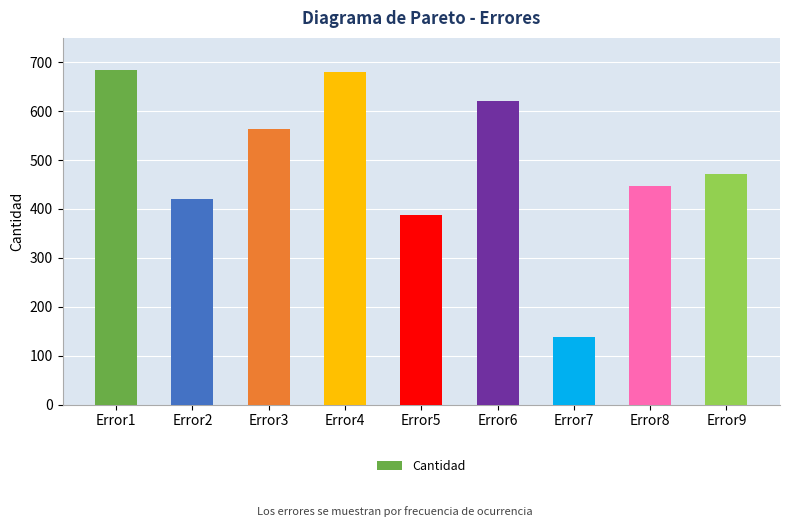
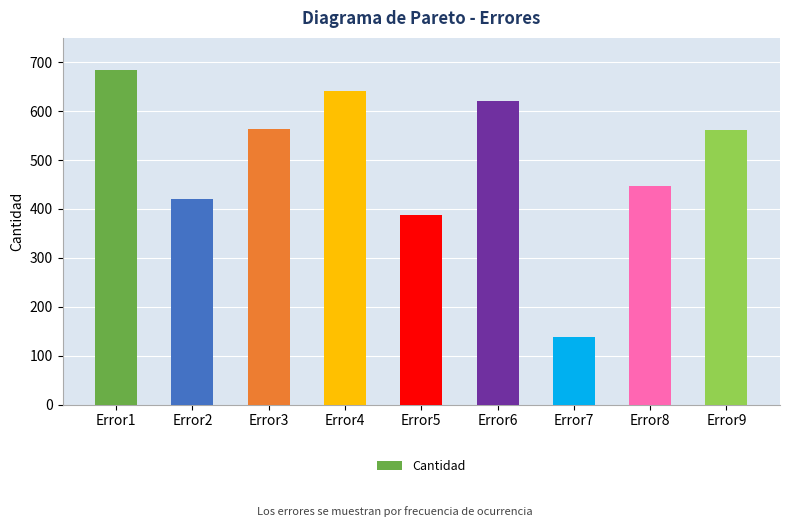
  {
    "Error1": 690,
    "Error2": 420,
    "Error3": 560,
-   "Error4": 680,
+   "Error4": 640,
    "Error5": 390,
    "Error6": 620,
    "Error7": 140,
    "Error8": 450,
-   "Error9": 470
+   "Error9": 560
  }
